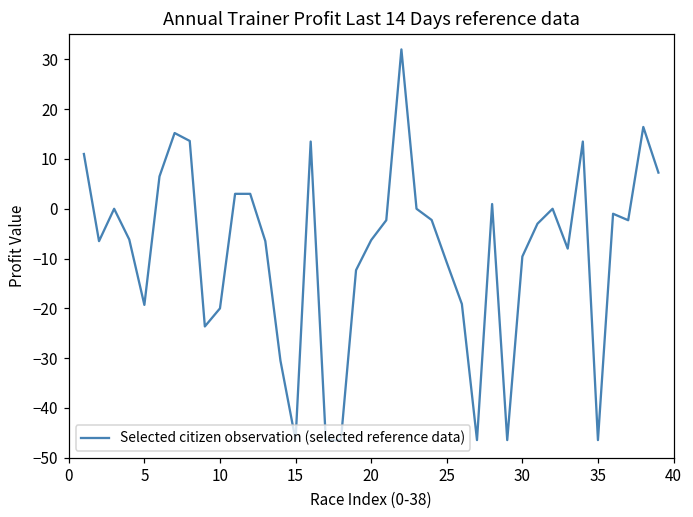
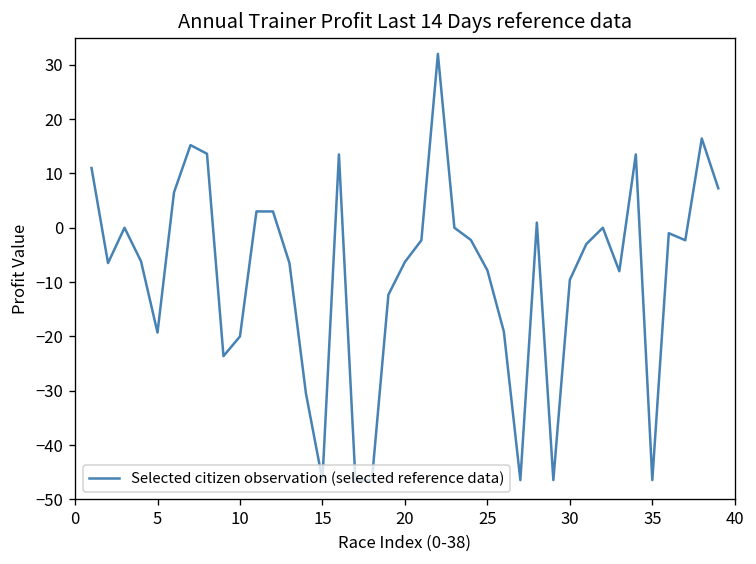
  {
    "5": -19,
    "10": -20,
    "20": -6,
-   "25": -11,
+   "25": -8,
    "30": -10,
    "35": -46
  }
